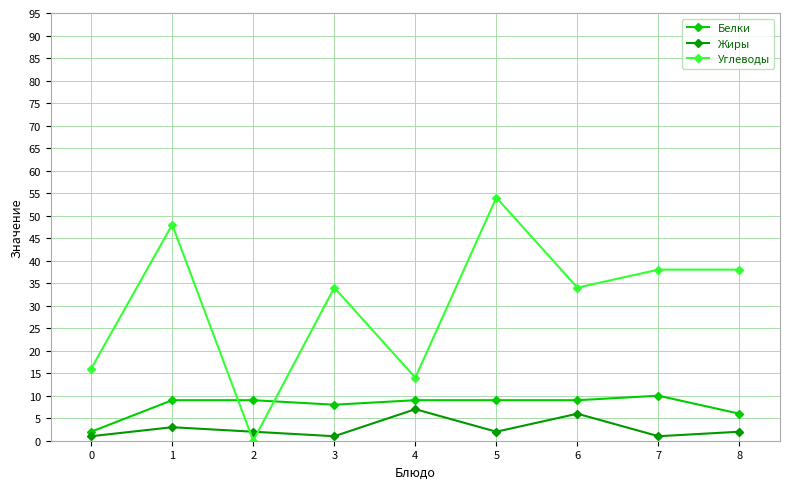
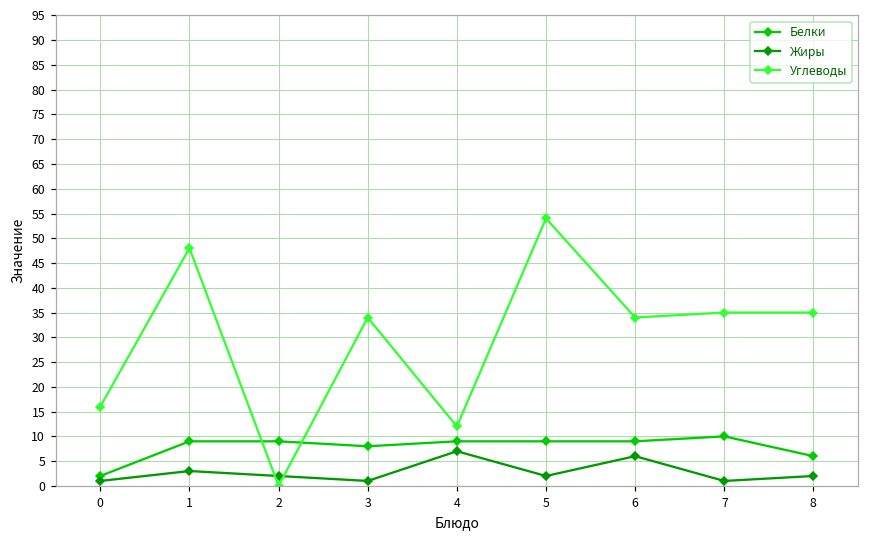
  {
    "Углеводы": {
      "0": 16,
      "1": 48,
      "2": 0,
      "3": 34,
-     "4": 14,
+     "4": 12,
      "5": 54,
      "6": 34,
-     "7": 38,
-     "8": 38
+     "7": 35,
+     "8": 35
    }
  }
